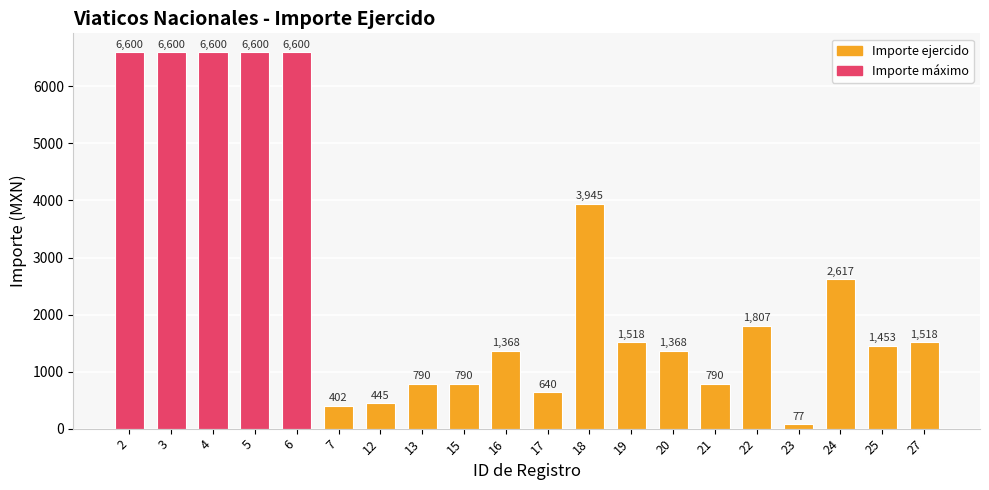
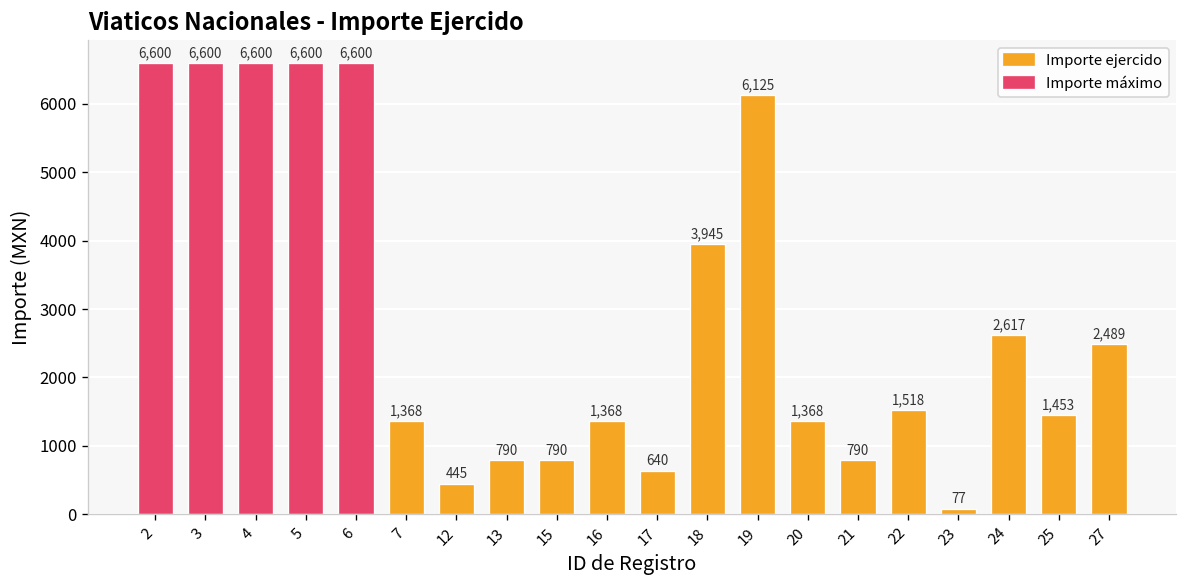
  {
    "2": "6,600",
    "3": "6,600",
    "4": "6,600",
    "5": "6,600",
    "6": "6,600",
-   "7": "402",
+   "7": "1,368",
    "12": "445",
    "13": "790",
    "15": "790",
    "16": "1,368",
    "17": "640",
    "18": "3,945",
-   "19": "1,518",
+   "19": "6,125",
    "20": "1,368",
    "21": "790",
-   "22": "1,807",
+   "22": "1,518",
    "23": "77",
    "24": "2,617",
    "25": "1,453",
-   "27": "1,518"
+   "27": "2,489"
  }
